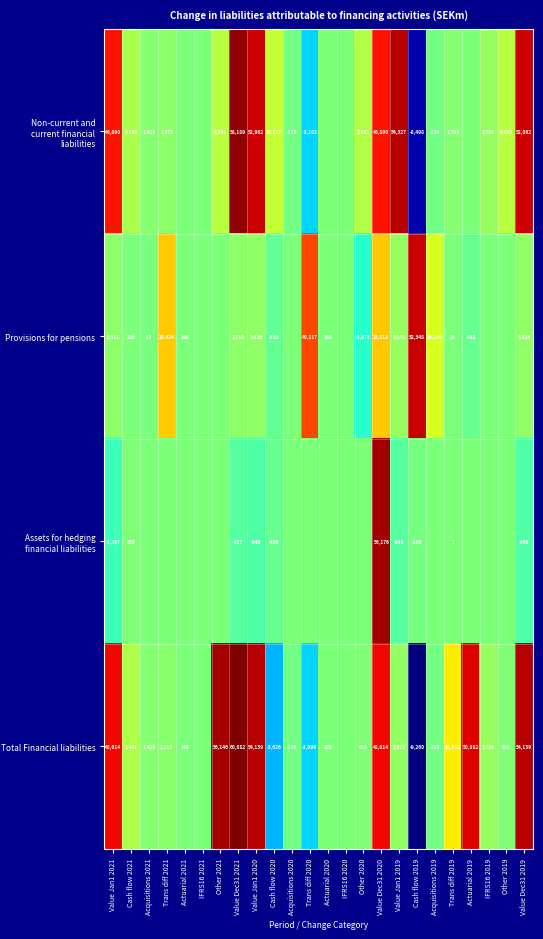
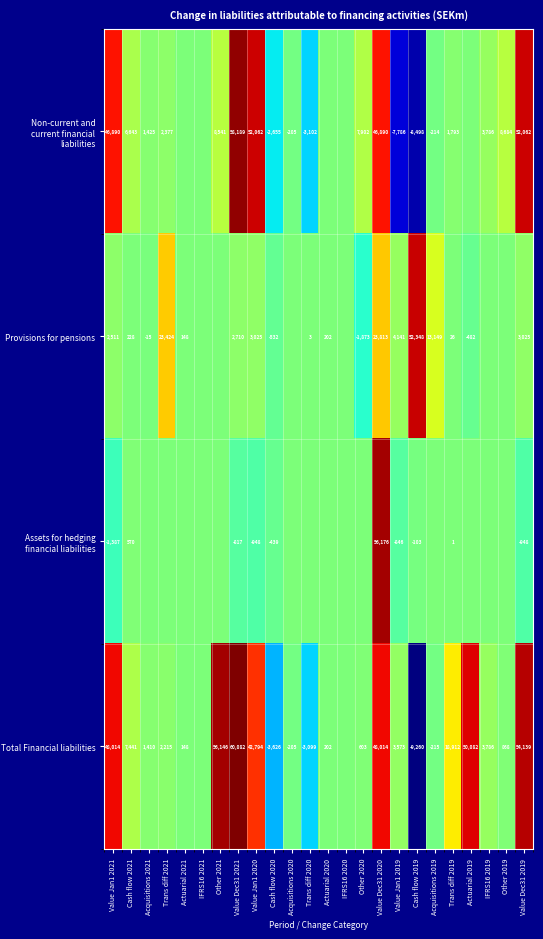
  {
    "Non-current and current financial liabilities": {
      "Value Jan1 2021": "46,890",
      "Cash flow 2021": "6,643",
      "Acquisitions 2021": "1,425",
      "Trans diff 2021": "2,377",
      "Other 2021": "8,541",
      "Value Dec31 2021": "58,189",
      "Value Jan1 2020": "52,062",
-     "Cash flow 2020": "10,637",
+     "Cash flow 2020": "-2,655",
      "Acquisitions 2020": "-205",
      "Trans diff 2020": "-3,102",
      "Other 2020": "7,902",
      "Value Dec31 2020": "46,890",
-     "Value Jan1 2019": "54,327",
+     "Value Jan1 2019": "-7,786",
      "Cash flow 2019": "-8,498",
      "Acquisitions 2019": "-214",
      "Trans diff 2019": "1,793",
      "IFRS16 2019": "3,786",
      "Other 2019": "8,684",
      "Value Dec31 2019": "52,062"
    },
    "Provisions for pensions": {
      "Value Jan1 2021": "2,511",
      "Cash flow 2021": "228",
      "Acquisitions 2021": "-15",
      "Trans diff 2021": "23,424",
      "Actuarial 2021": "148",
      "Value Dec31 2021": "2,710",
      "Value Jan1 2020": "3,025",
      "Cash flow 2020": "-532",
-     "Trans diff 2020": "40,117",
+     "Trans diff 2020": "3",
      "Actuarial 2020": "202",
      "Other 2020": "-1,873",
      "Value Dec31 2020": "23,813",
      "Value Jan1 2019": "4,141",
      "Cash flow 2019": "52,348",
      "Acquisitions 2019": "13,149",
      "Trans diff 2019": "26",
      "Actuarial 2019": "-482",
      "Value Dec31 2019": "3,025"
    },
    "Assets for hedging financial liabilities": {
      "Value Jan1 2021": "-1,387",
      "Cash flow 2021": "570",
      "Value Dec31 2021": "-817",
      "Value Jan1 2020": "-948",
      "Cash flow 2020": "-439",
      "Value Dec31 2020": "56,176",
      "Value Jan1 2019": "-846",
      "Cash flow 2019": "-103",
      "Trans diff 2019": "1",
      "Value Dec31 2019": "-948"
    },
    "Total Financial liabilities": {
      "Value Jan1 2021": "48,014",
      "Cash flow 2021": "7,441",
      "Acquisitions 2021": "1,410",
      "Trans diff 2021": "2,215",
      "Actuarial 2021": "148",
      "Other 2021": "56,146",
      "Value Dec31 2021": "60,082",
-     "Value Jan1 2020": "54,139",
+     "Value Jan1 2020": "42,794",
      "Cash flow 2020": "-3,626",
      "Acquisitions 2020": "-205",
      "Trans diff 2020": "-3,099",
      "Actuarial 2020": "202",
      "Other 2020": "603",
      "Value Dec31 2020": "48,014",
      "Value Jan1 2019": "3,573",
      "Cash flow 2019": "-9,260",
      "Acquisitions 2019": "-215",
      "Trans diff 2019": "18,912",
      "Actuarial 2019": "50,082",
      "IFRS16 2019": "3,786",
      "Other 2019": "868",
      "Value Dec31 2019": "54,139"
    }
  }
